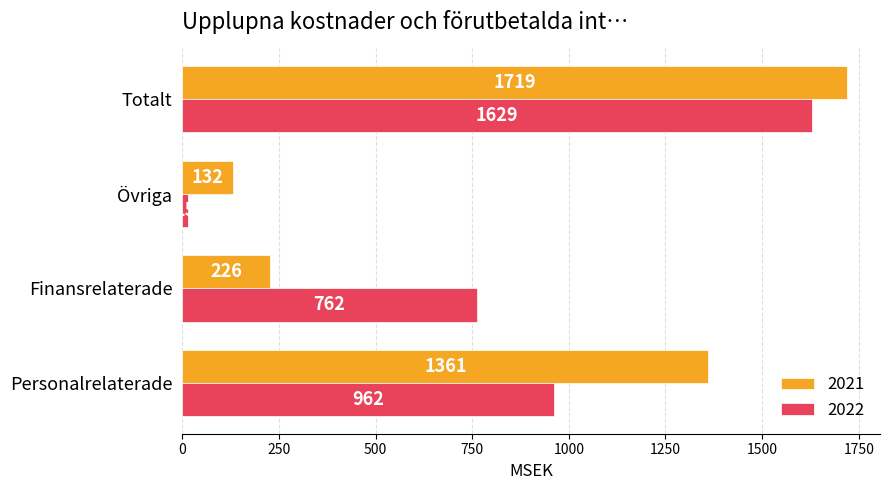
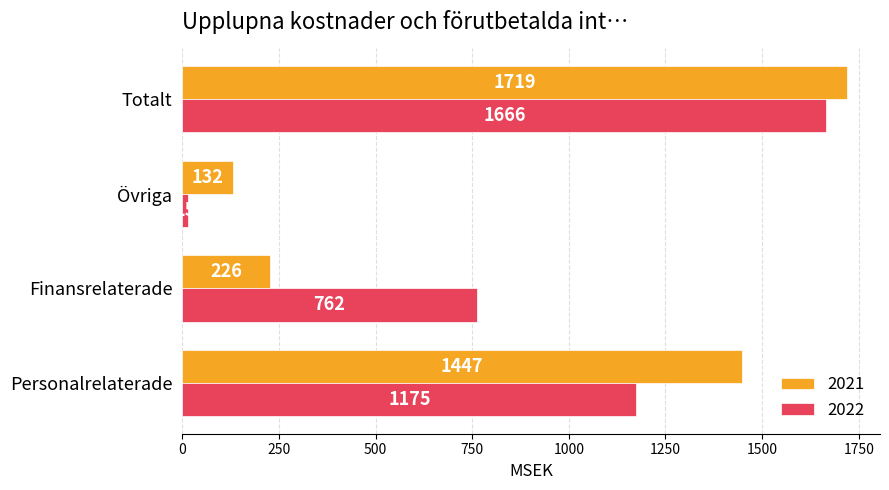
  {
    "2021": {
      "Totalt": 1719,
      "Övriga": 132,
      "Finansrelaterade": 226,
-     "Personalrelaterade": 1361
+     "Personalrelaterade": 1447
    },
    "2022": {
-     "Totalt": 1629,
+     "Totalt": 1666,
      "Finansrelaterade": 762,
-     "Personalrelaterade": 962
+     "Personalrelaterade": 1175
    }
  }
